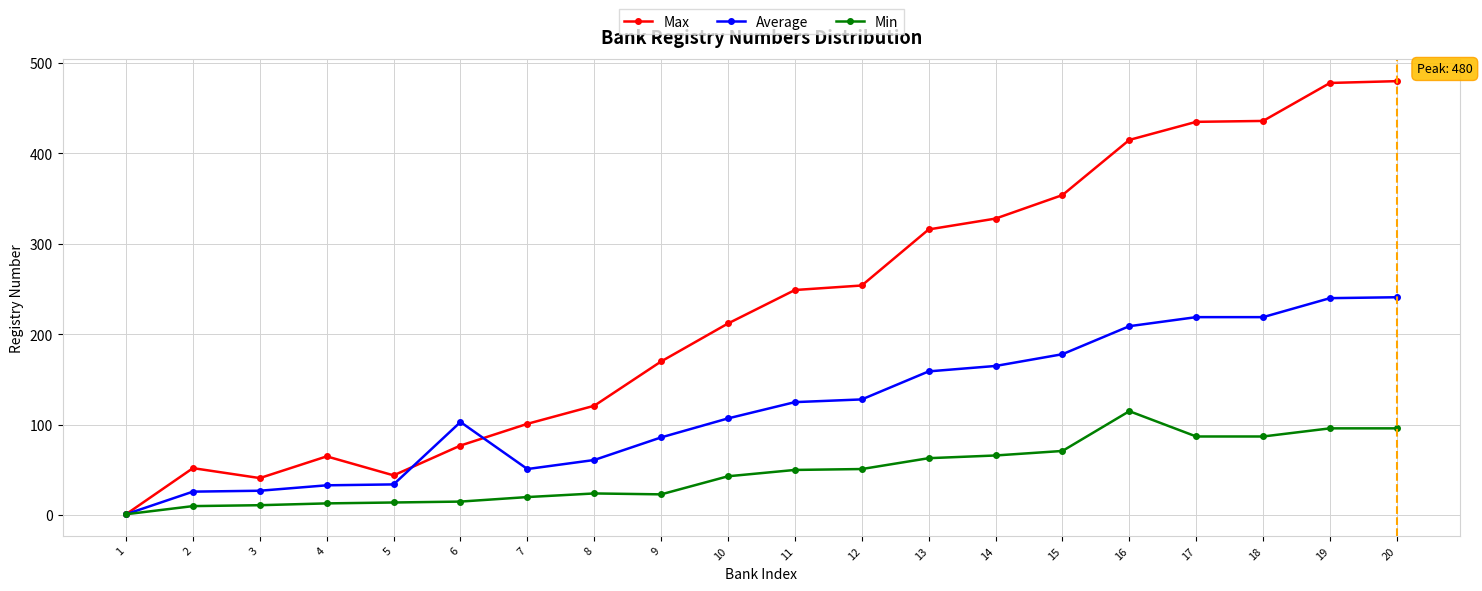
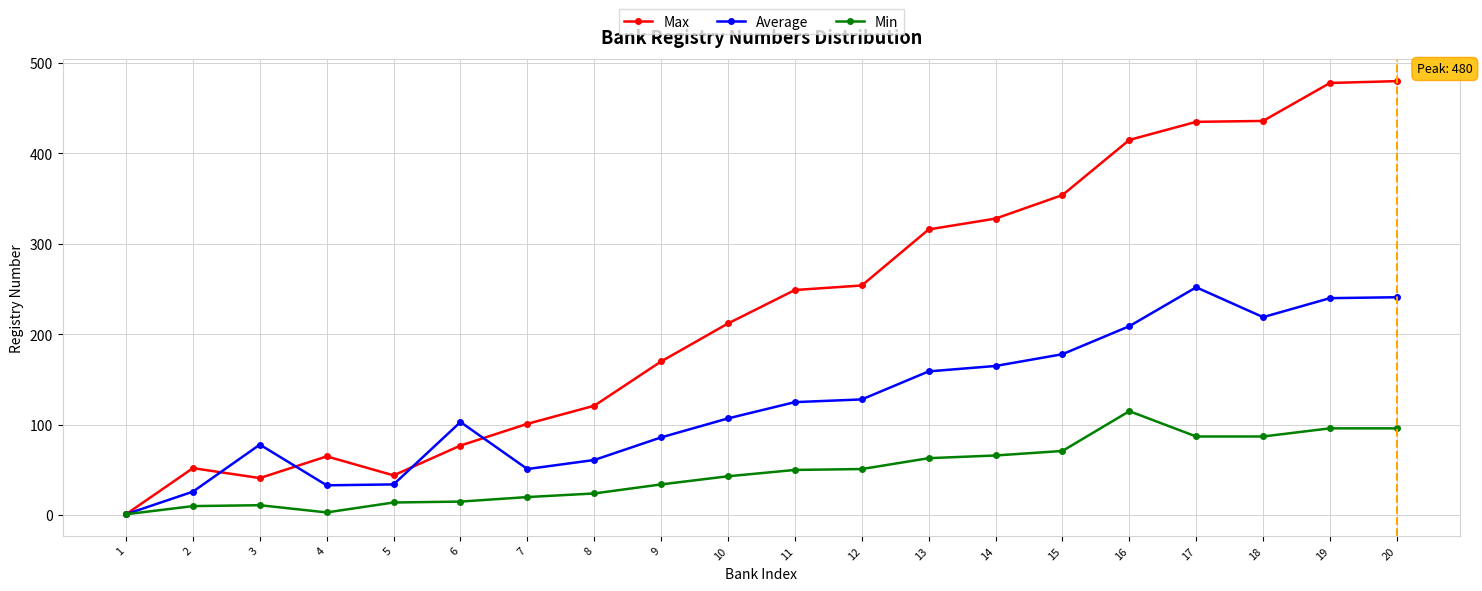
  {
    "Max": {
      "2": 50,
      "3": 40,
      "4": 70,
      "5": 40,
      "6": 80,
      "7": 100,
      "8": 120,
      "9": 170,
      "10": 210,
      "11": 250,
      "12": 250,
      "13": 320,
      "14": 330,
      "15": 350,
      "16": 420,
      "17": 440,
      "18": 440,
      "19": 480
    },
    "Average": {
      "2": 30,
-     "3": 30,
+     "3": 80,
      "4": 30,
      "5": 30,
      "6": 100,
      "7": 50,
      "8": 60,
      "9": 90,
      "10": 110,
      "11": 130,
      "12": 130,
      "13": 160,
      "14": 170,
      "15": 180,
      "16": 210,
-     "17": 220,
+     "17": 250,
      "18": 220,
      "19": 240,
      "20": 240
    },
    "Min": {
      "2": 10,
      "3": 10,
-     "4": 10,
+     "4": 0,
      "5": 10,
      "6": 20,
      "7": 20,
      "8": 20,
-     "9": 20,
+     "9": 30,
      "10": 40,
      "11": 50,
      "12": 50,
      "13": 60,
      "14": 70,
      "15": 70,
      "16": 120,
      "17": 90,
      "18": 90,
      "19": 100,
      "20": 100
    }
  }
